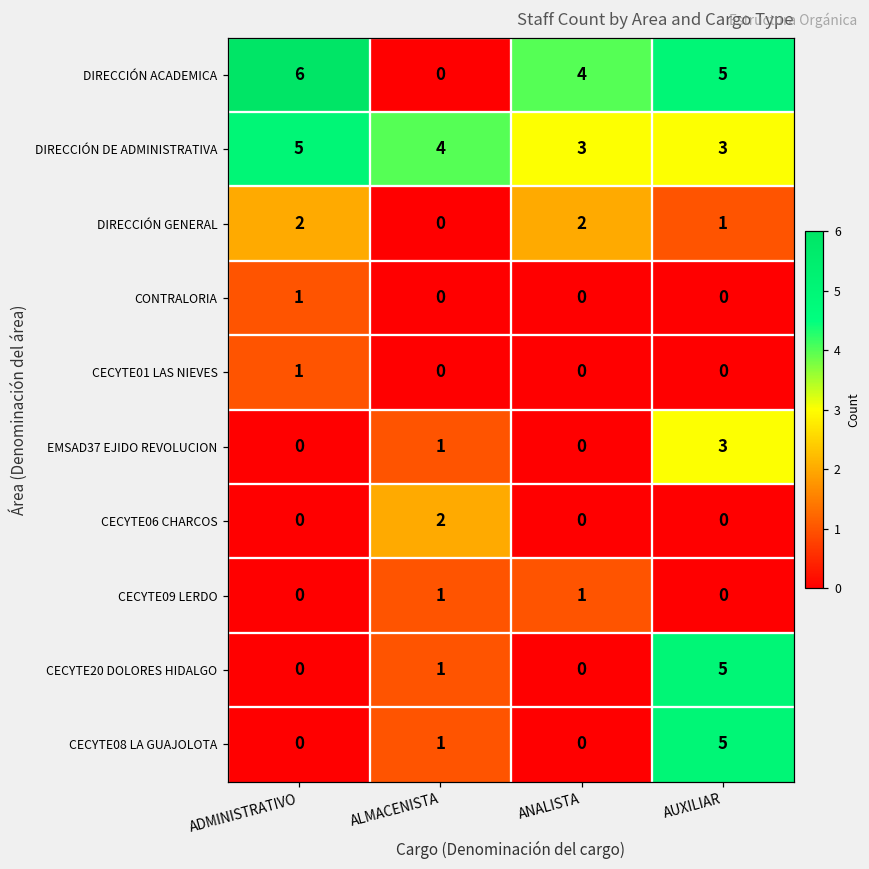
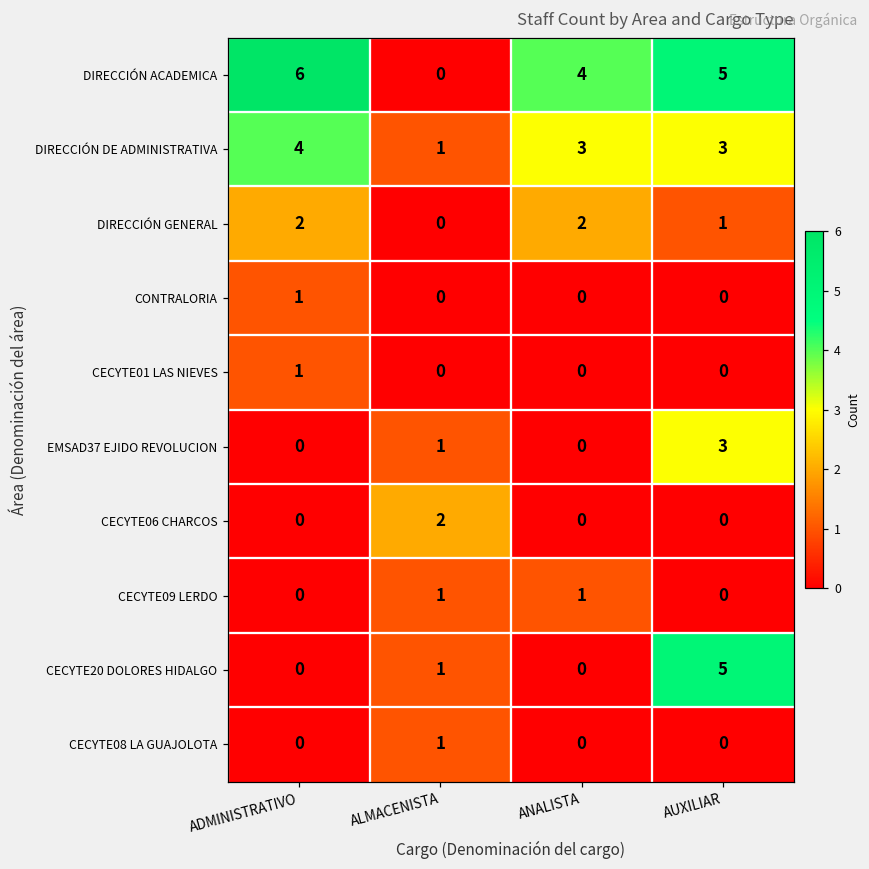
  {
    "DIRECCIÓN ACADEMICA": {
      "ADMINISTRATIVO": 6,
      "ALMACENISTA": 0,
      "ANALISTA": 4,
      "AUXILIAR": 5
    },
    "DIRECCIÓN DE ADMINISTRATIVA": {
-     "ADMINISTRATIVO": 5,
-     "ALMACENISTA": 4,
+     "ADMINISTRATIVO": 4,
+     "ALMACENISTA": 1,
      "ANALISTA": 3,
      "AUXILIAR": 3
    },
    "DIRECCIÓN GENERAL": {
      "ADMINISTRATIVO": 2,
      "ALMACENISTA": 0,
      "ANALISTA": 2,
      "AUXILIAR": 1
    },
    "CONTRALORIA": {
      "ADMINISTRATIVO": 1,
      "ALMACENISTA": 0,
      "ANALISTA": 0,
      "AUXILIAR": 0
    },
    "CECYTE01 LAS NIEVES": {
      "ADMINISTRATIVO": 1,
      "ALMACENISTA": 0,
      "ANALISTA": 0,
      "AUXILIAR": 0
    },
    "EMSAD37 EJIDO REVOLUCION": {
      "ADMINISTRATIVO": 0,
      "ALMACENISTA": 1,
      "ANALISTA": 0,
      "AUXILIAR": 3
    },
    "CECYTE06 CHARCOS": {
      "ADMINISTRATIVO": 0,
      "ALMACENISTA": 2,
      "ANALISTA": 0,
      "AUXILIAR": 0
    },
    "CECYTE09 LERDO": {
      "ADMINISTRATIVO": 0,
      "ALMACENISTA": 1,
      "ANALISTA": 1,
      "AUXILIAR": 0
    },
    "CECYTE20 DOLORES HIDALGO": {
      "ADMINISTRATIVO": 0,
      "ALMACENISTA": 1,
      "ANALISTA": 0,
      "AUXILIAR": 5
    },
    "CECYTE08 LA GUAJOLOTA": {
      "ADMINISTRATIVO": 0,
      "ALMACENISTA": 1,
      "ANALISTA": 0,
-     "AUXILIAR": 5
+     "AUXILIAR": 0
    }
  }
